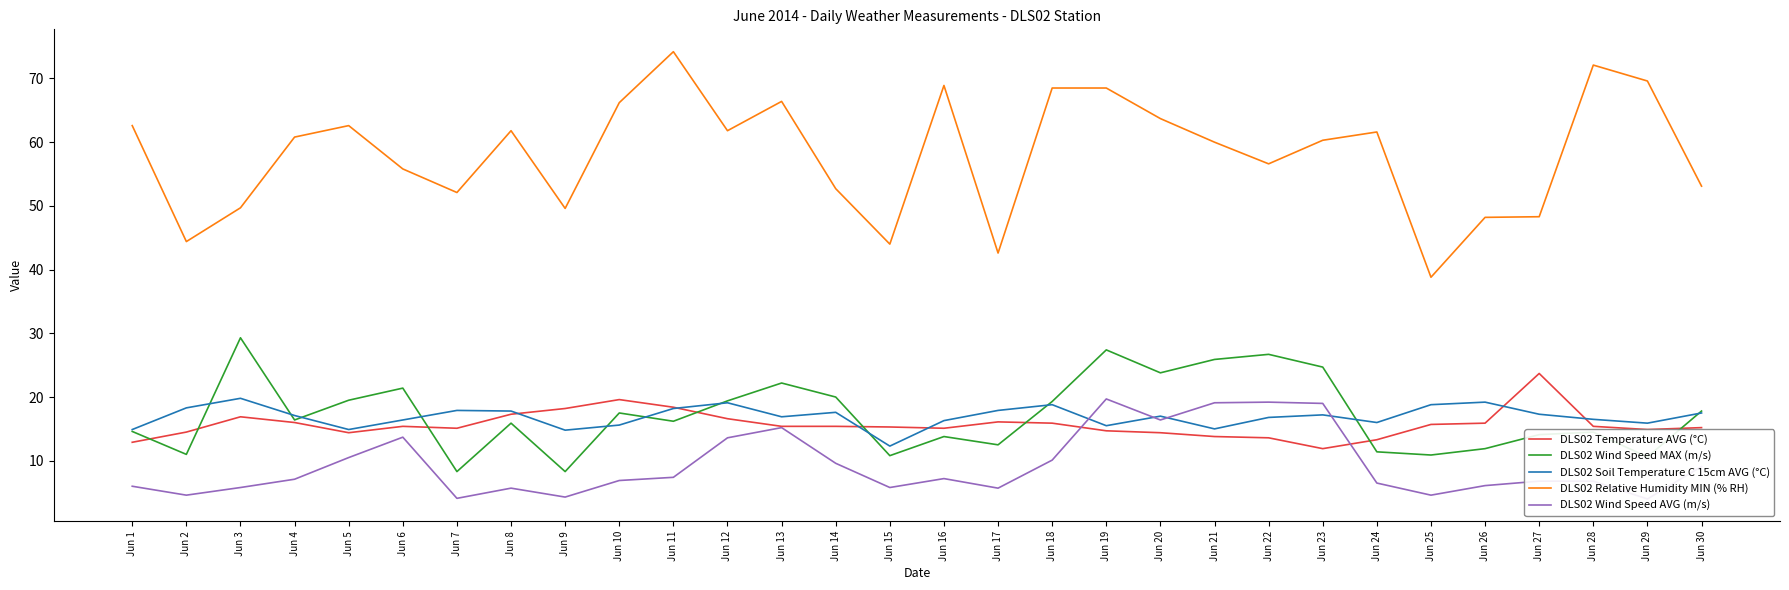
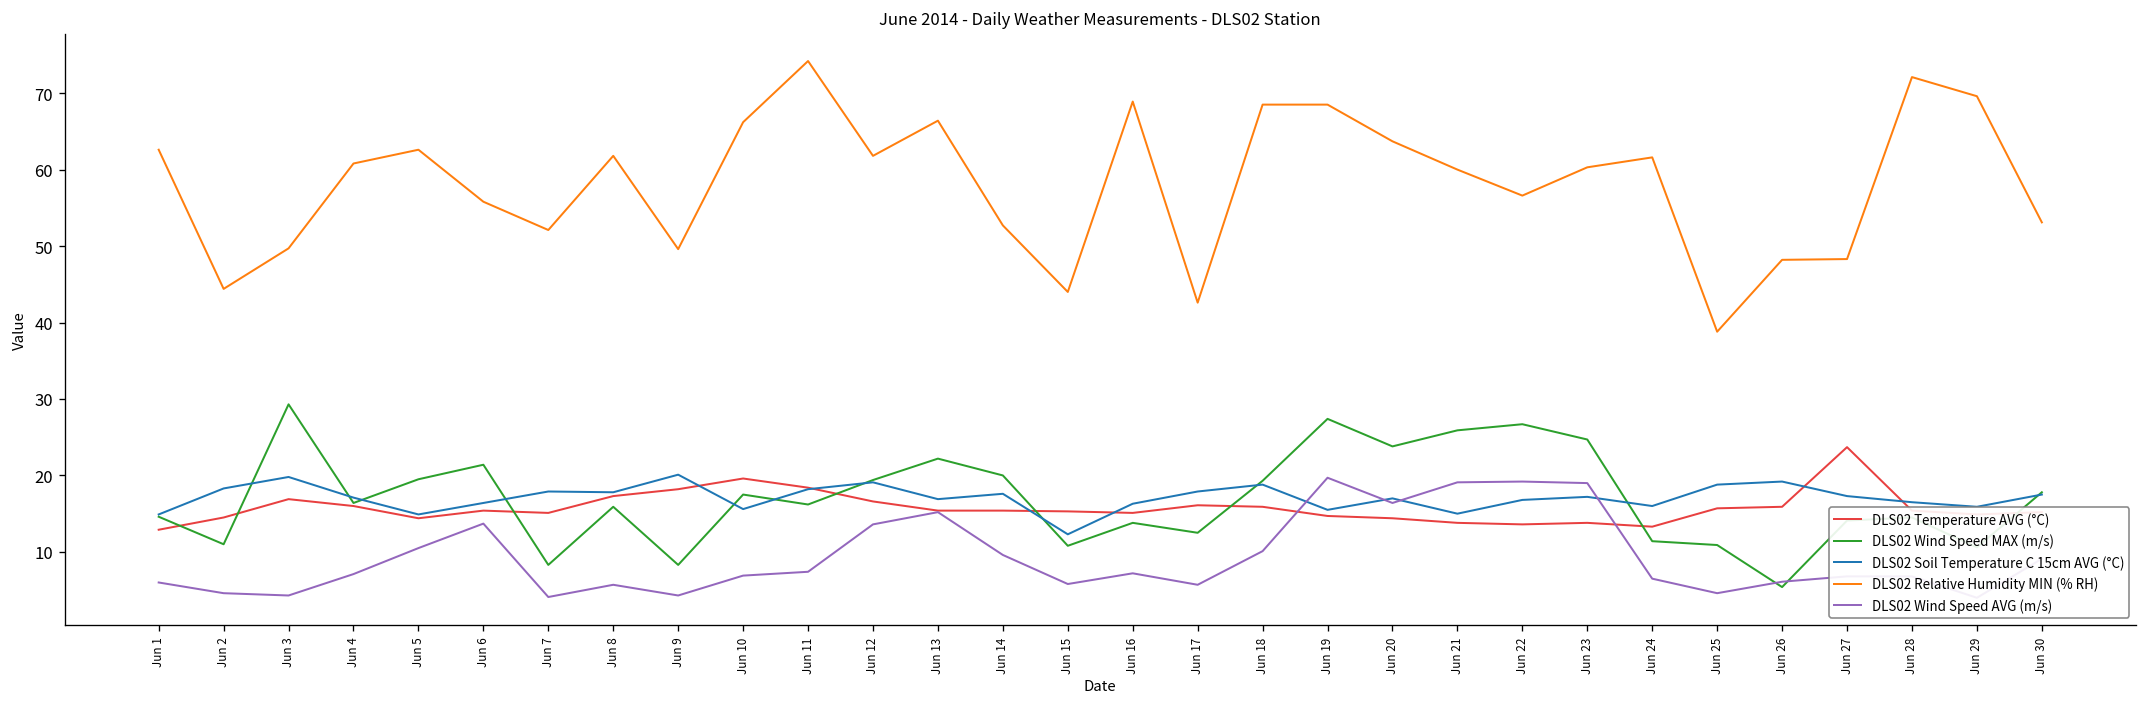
  {
    "DLS02 Temperature AVG (°C)": {
      "Jun 1": 13,
      "Jun 2": 15,
      "Jun 3": 17,
      "Jun 5": 14,
      "Jun 6": 15,
      "Jun 7": 15,
      "Jun 8": 17,
      "Jun 9": 18,
      "Jun 10": 20,
      "Jun 12": 17,
      "Jun 14": 15,
      "Jun 15": 15,
      "Jun 16": 15,
      "Jun 17": 16,
      "Jun 18": 16,
      "Jun 19": 15,
      "Jun 20": 14,
      "Jun 21": 14,
      "Jun 22": 14,
-     "Jun 23": 12,
+     "Jun 23": 14,
      "Jun 24": 13,
      "Jun 25": 16,
      "Jun 26": 16,
      "Jun 27": 24,
      "Jun 28": 15,
      "Jun 30": 15
    },
    "DLS02 Wind Speed MAX (m/s)": {
      "Jun 2": 11,
      "Jun 3": 29,
      "Jun 5": 20,
      "Jun 6": 21,
      "Jun 7": 8,
      "Jun 8": 16,
      "Jun 9": 8,
      "Jun 10": 18,
      "Jun 11": 16,
      "Jun 13": 22,
      "Jun 14": 20,
      "Jun 15": 11,
      "Jun 16": 14,
      "Jun 17": 13,
      "Jun 18": 19,
      "Jun 19": 27,
      "Jun 20": 24,
      "Jun 21": 26,
      "Jun 22": 27,
      "Jun 23": 25,
      "Jun 24": 11,
      "Jun 25": 11,
-     "Jun 26": 12
+     "Jun 26": 5
    },
    "DLS02 Soil Temperature C 15cm AVG (°C)": {
      "Jun 2": 18,
      "Jun 3": 20,
      "Jun 4": 17,
      "Jun 5": 15,
      "Jun 6": 16,
      "Jun 7": 18,
      "Jun 8": 18,
-     "Jun 9": 15,
+     "Jun 9": 20,
      "Jun 10": 16,
      "Jun 13": 17,
      "Jun 14": 18,
      "Jun 15": 12,
      "Jun 16": 16,
      "Jun 17": 18,
      "Jun 18": 19,
      "Jun 19": 16,
      "Jun 20": 17,
      "Jun 21": 15,
      "Jun 22": 17,
      "Jun 23": 17,
      "Jun 24": 16,
      "Jun 25": 19,
      "Jun 26": 19,
      "Jun 27": 17,
      "Jun 28": 17,
      "Jun 29": 16
    },
    "DLS02 Relative Humidity MIN (% RH)": {
      "Jun 1": 63,
      "Jun 2": 44,
      "Jun 3": 50,
      "Jun 4": 61,
      "Jun 5": 63,
      "Jun 6": 56,
      "Jun 7": 52,
      "Jun 8": 62,
      "Jun 9": 50,
      "Jun 10": 66,
      "Jun 11": 74,
      "Jun 12": 62,
      "Jun 13": 66,
      "Jun 14": 53,
      "Jun 15": 44,
      "Jun 16": 69,
      "Jun 17": 43,
      "Jun 18": 69,
      "Jun 19": 69,
      "Jun 20": 64,
      "Jun 21": 60,
      "Jun 22": 57,
      "Jun 23": 60,
      "Jun 24": 62,
      "Jun 25": 39,
      "Jun 26": 48,
      "Jun 27": 48,
      "Jun 28": 72,
      "Jun 29": 70,
      "Jun 30": 53
    },
    "DLS02 Wind Speed AVG (m/s)": {
      "Jun 1": 6,
      "Jun 2": 5,
-     "Jun 3": 6,
+     "Jun 3": 4,
      "Jun 4": 7,
      "Jun 5": 11,
      "Jun 6": 14,
      "Jun 7": 4,
      "Jun 8": 6,
      "Jun 9": 4,
      "Jun 10": 7,
      "Jun 11": 7,
      "Jun 12": 14,
      "Jun 14": 10,
      "Jun 15": 6,
      "Jun 16": 7,
      "Jun 17": 6,
      "Jun 18": 10,
      "Jun 19": 20,
      "Jun 20": 16,
      "Jun 21": 19,
      "Jun 22": 19,
      "Jun 23": 19,
      "Jun 24": 7,
      "Jun 25": 5,
      "Jun 26": 6
    }
  }
